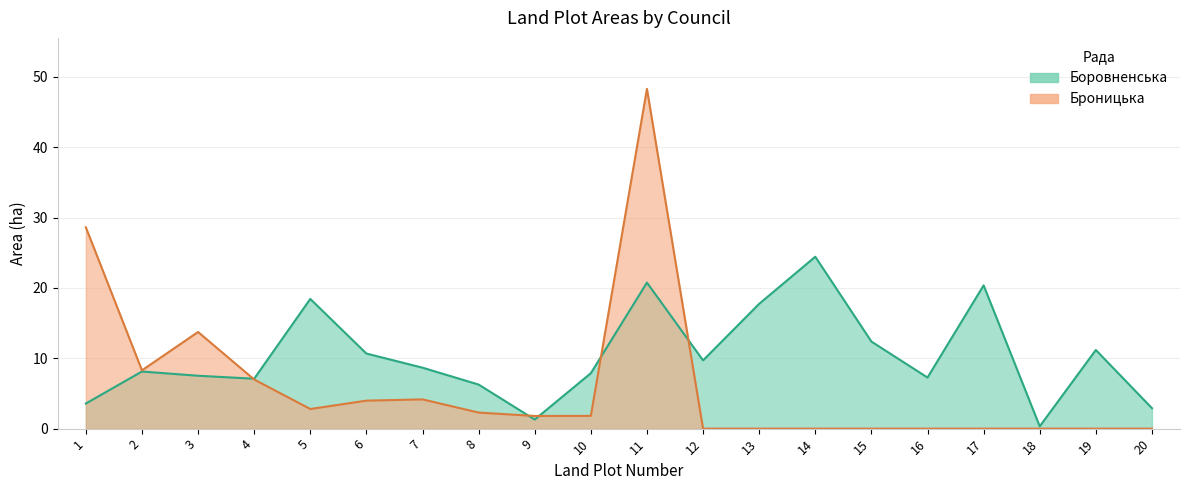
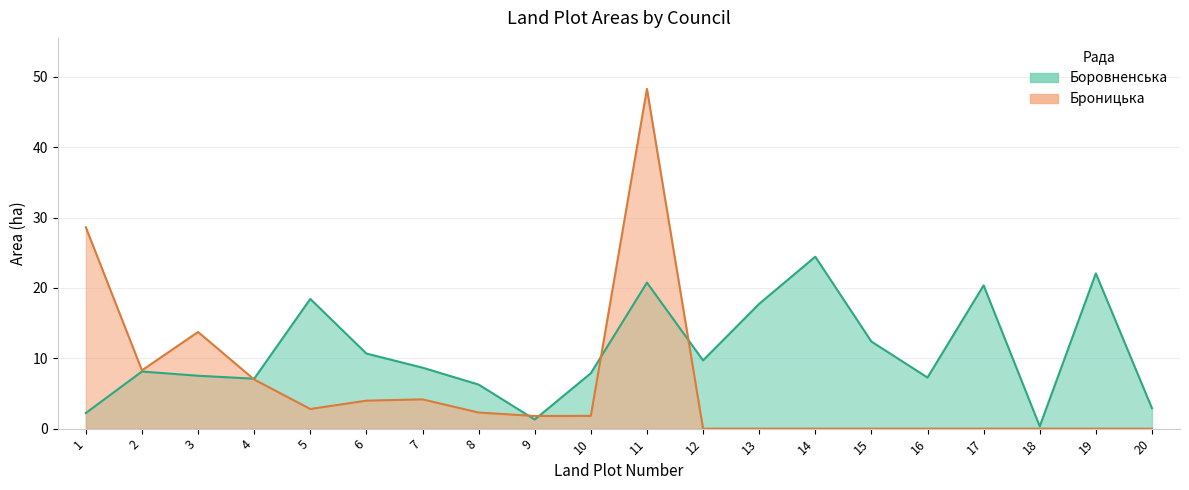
  {
    "Боровненська": {
-     "1": 4,
+     "1": 2,
      "3": 8,
      "5": 18,
      "6": 11,
      "7": 9,
      "8": 6,
      "9": 1,
      "10": 8,
      "11": 21,
      "12": 10,
      "13": 18,
      "14": 24,
      "15": 12,
      "16": 7,
      "17": 20,
-     "19": 11,
+     "19": 22,
      "20": 3
    },
    "Броницька": {
      "1": 29,
      "3": 14,
      "5": 3,
      "6": 4,
      "7": 4,
      "8": 2,
      "9": 2,
      "10": 2,
      "11": 48,
      "12": 0,
      "13": 0,
      "14": 0,
      "15": 0,
      "16": 0,
      "17": 0,
      "19": 0,
      "20": 0
    }
  }
